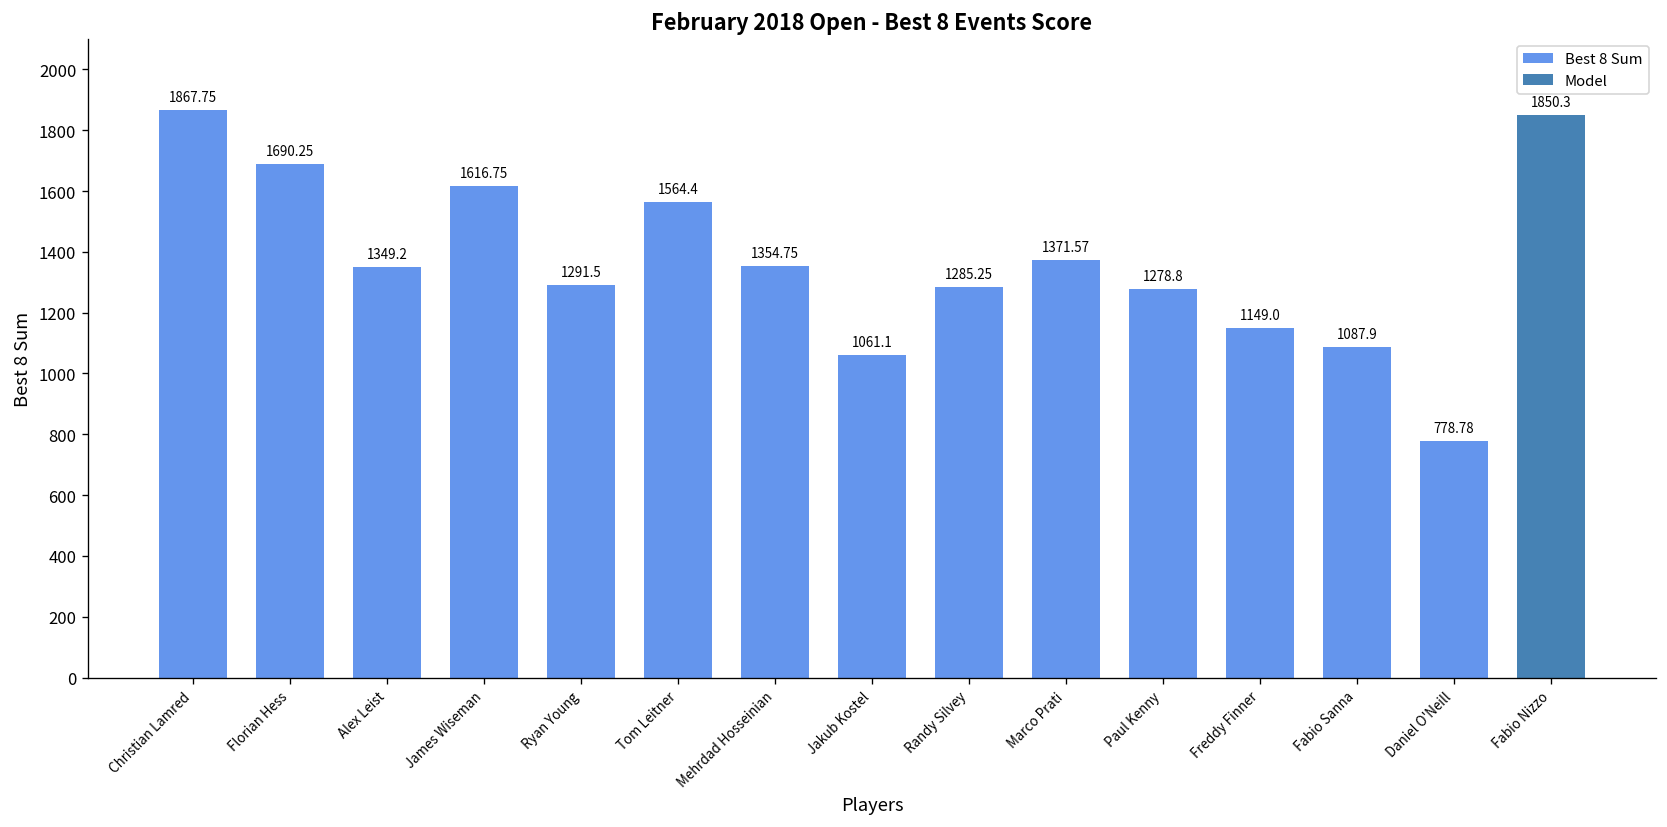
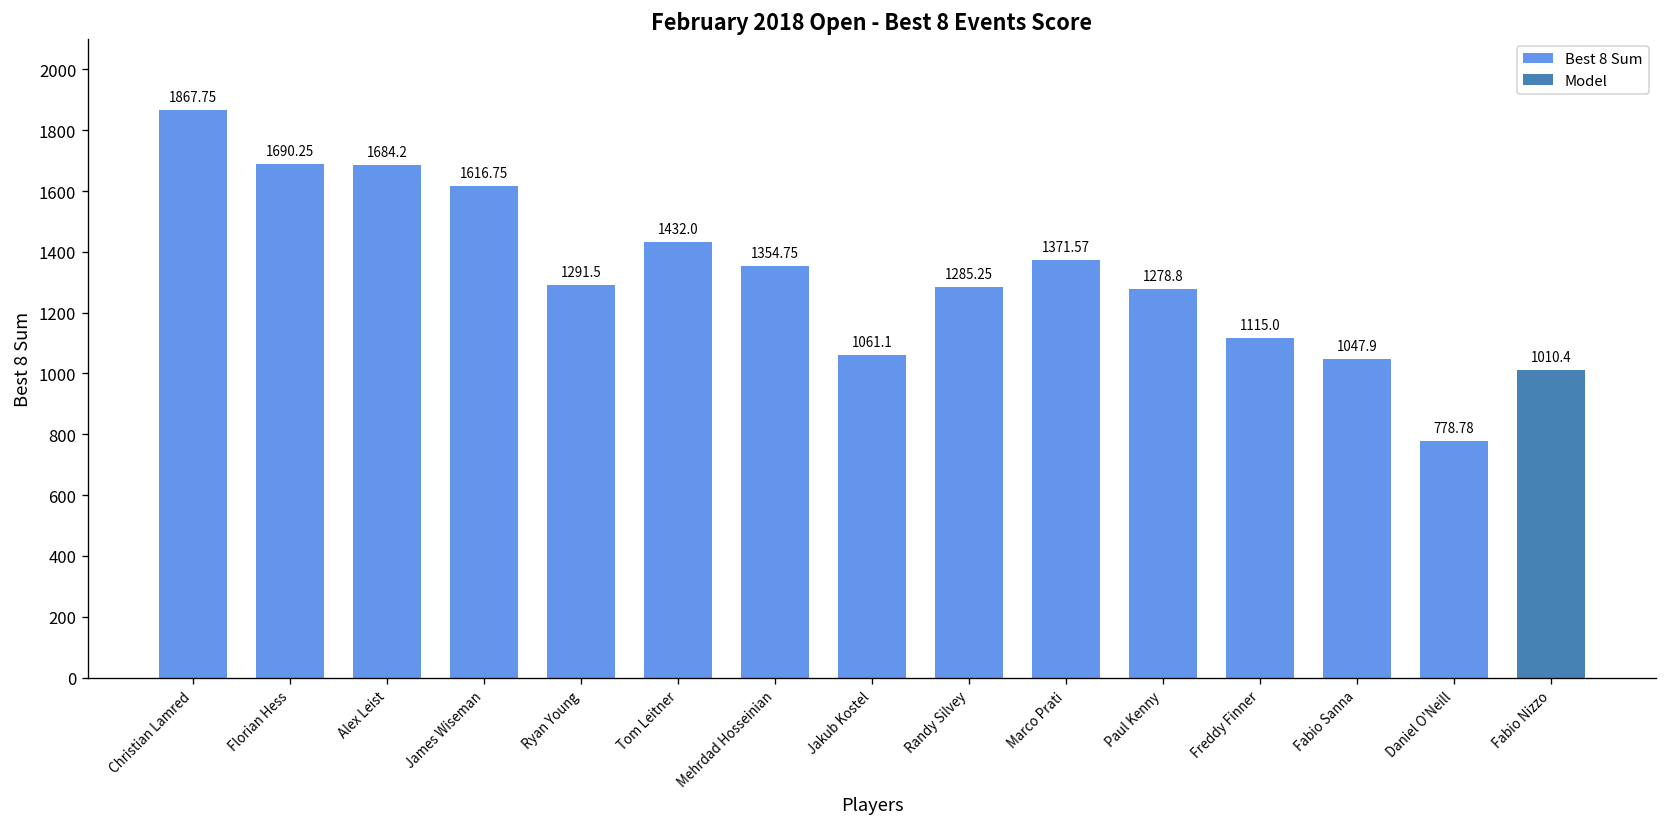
  {
    "Best 8 Sum": {
      "Christian Lamred": 1867.75,
      "Florian Hess": 1690.25,
-     "Alex Leist": 1349.2,
+     "Alex Leist": 1684.2,
      "James Wiseman": 1616.75,
      "Ryan Young": 1291.5,
-     "Tom Leitner": 1564.4,
+     "Tom Leitner": 1432.0,
      "Mehrdad Hosseinian": 1354.75,
      "Jakub Kostel": 1061.1,
      "Randy Silvey": 1285.25,
      "Marco Prati": 1371.57,
      "Paul Kenny": 1278.8,
-     "Freddy Finner": 1149.0,
-     "Fabio Sanna": 1087.9,
+     "Freddy Finner": 1115.0,
+     "Fabio Sanna": 1047.9,
      "Daniel O'Neill": 778.78
    },
    "Model": {
-     "Fabio Nizzo": 1850.3
+     "Fabio Nizzo": 1010.4
    }
  }
